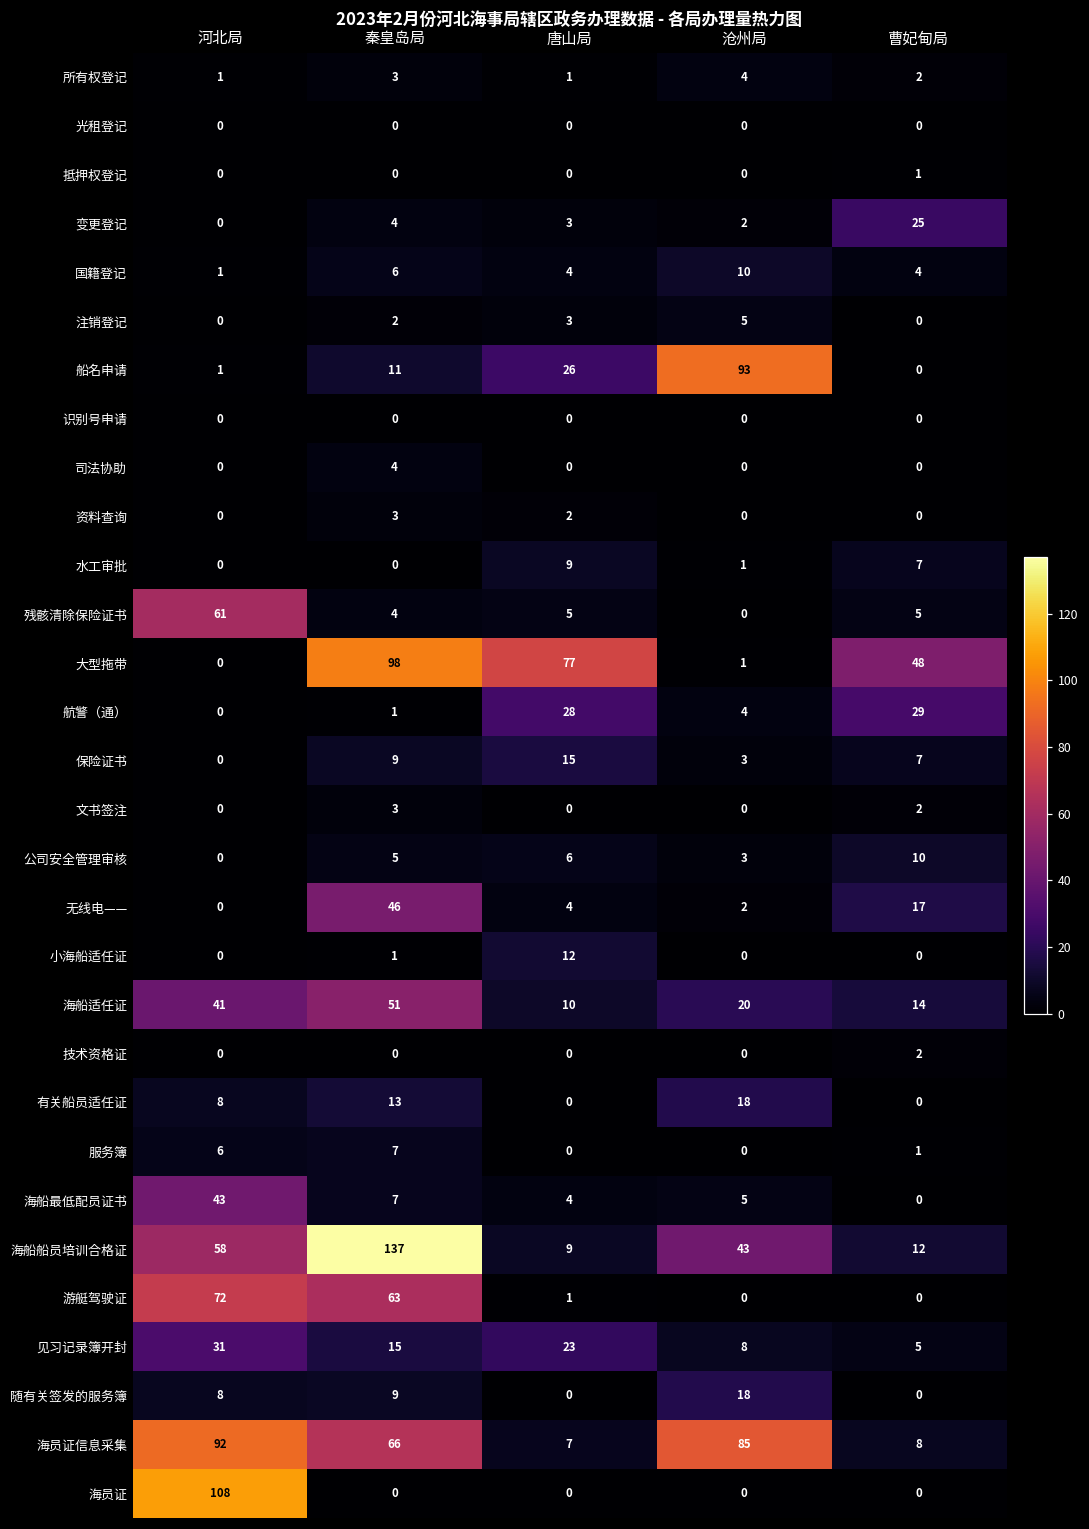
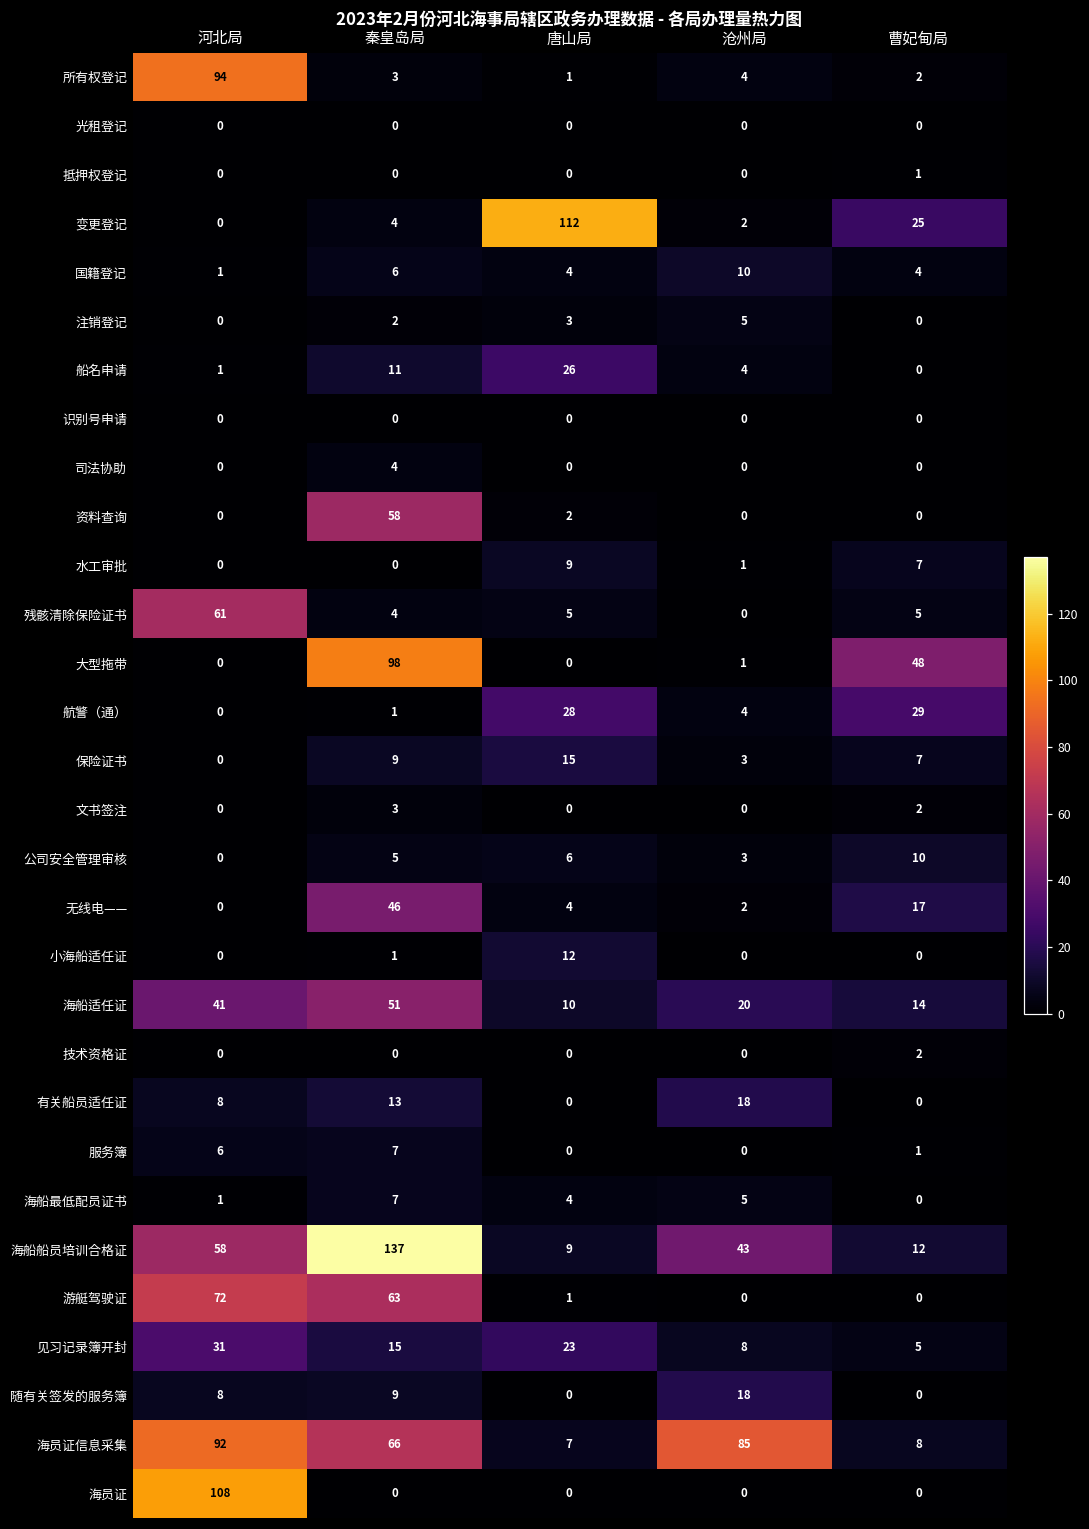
  {
    "所有权登记": {
-     "河北局": 1,
+     "河北局": 94,
      "秦皇岛局": 3,
      "唐山局": 1,
      "沧州局": 4,
      "曹妃甸局": 2
    },
    "光租登记": {
      "河北局": 0,
      "秦皇岛局": 0,
      "唐山局": 0,
      "沧州局": 0,
      "曹妃甸局": 0
    },
    "抵押权登记": {
      "河北局": 0,
      "秦皇岛局": 0,
      "唐山局": 0,
      "沧州局": 0,
      "曹妃甸局": 1
    },
    "变更登记": {
      "河北局": 0,
      "秦皇岛局": 4,
-     "唐山局": 3,
+     "唐山局": 112,
      "沧州局": 2,
      "曹妃甸局": 25
    },
    "国籍登记": {
      "河北局": 1,
      "秦皇岛局": 6,
      "唐山局": 4,
      "沧州局": 10,
      "曹妃甸局": 4
    },
    "注销登记": {
      "河北局": 0,
      "秦皇岛局": 2,
      "唐山局": 3,
      "沧州局": 5,
      "曹妃甸局": 0
    },
    "船名申请": {
      "河北局": 1,
      "秦皇岛局": 11,
      "唐山局": 26,
-     "沧州局": 93,
+     "沧州局": 4,
      "曹妃甸局": 0
    },
    "识别号申请": {
      "河北局": 0,
      "秦皇岛局": 0,
      "唐山局": 0,
      "沧州局": 0,
      "曹妃甸局": 0
    },
    "司法协助": {
      "河北局": 0,
      "秦皇岛局": 4,
      "唐山局": 0,
      "沧州局": 0,
      "曹妃甸局": 0
    },
    "资料查询": {
      "河北局": 0,
-     "秦皇岛局": 3,
+     "秦皇岛局": 58,
      "唐山局": 2,
      "沧州局": 0,
      "曹妃甸局": 0
    },
    "水工审批": {
      "河北局": 0,
      "秦皇岛局": 0,
      "唐山局": 9,
      "沧州局": 1,
      "曹妃甸局": 7
    },
    "残骸清除保险证书": {
      "河北局": 61,
      "秦皇岛局": 4,
      "唐山局": 5,
      "沧州局": 0,
      "曹妃甸局": 5
    },
    "大型拖带": {
      "河北局": 0,
      "秦皇岛局": 98,
-     "唐山局": 77,
+     "唐山局": 0,
      "沧州局": 1,
      "曹妃甸局": 48
    },
    "航警（通）": {
      "河北局": 0,
      "秦皇岛局": 1,
      "唐山局": 28,
      "沧州局": 4,
      "曹妃甸局": 29
    },
    "保险证书": {
      "河北局": 0,
      "秦皇岛局": 9,
      "唐山局": 15,
      "沧州局": 3,
      "曹妃甸局": 7
    },
    "文书签注": {
      "河北局": 0,
      "秦皇岛局": 3,
      "唐山局": 0,
      "沧州局": 0,
      "曹妃甸局": 2
    },
    "公司安全管理审核": {
      "河北局": 0,
      "秦皇岛局": 5,
      "唐山局": 6,
      "沧州局": 3,
      "曹妃甸局": 10
    },
    "无线电——": {
      "河北局": 0,
      "秦皇岛局": 46,
      "唐山局": 4,
      "沧州局": 2,
      "曹妃甸局": 17
    },
    "小海船适任证": {
      "河北局": 0,
      "秦皇岛局": 1,
      "唐山局": 12,
      "沧州局": 0,
      "曹妃甸局": 0
    },
    "海船适任证": {
      "河北局": 41,
      "秦皇岛局": 51,
      "唐山局": 10,
      "沧州局": 20,
      "曹妃甸局": 14
    },
    "技术资格证": {
      "河北局": 0,
      "秦皇岛局": 0,
      "唐山局": 0,
      "沧州局": 0,
      "曹妃甸局": 2
    },
    "有关船员适任证": {
      "河北局": 8,
      "秦皇岛局": 13,
      "唐山局": 0,
      "沧州局": 18,
      "曹妃甸局": 0
    },
    "服务簿": {
      "河北局": 6,
      "秦皇岛局": 7,
      "唐山局": 0,
      "沧州局": 0,
      "曹妃甸局": 1
    },
    "海船最低配员证书": {
-     "河北局": 43,
+     "河北局": 1,
      "秦皇岛局": 7,
      "唐山局": 4,
      "沧州局": 5,
      "曹妃甸局": 0
    },
    "海船船员培训合格证": {
      "河北局": 58,
      "秦皇岛局": 137,
      "唐山局": 9,
      "沧州局": 43,
      "曹妃甸局": 12
    },
    "游艇驾驶证": {
      "河北局": 72,
      "秦皇岛局": 63,
      "唐山局": 1,
      "沧州局": 0,
      "曹妃甸局": 0
    },
    "见习记录簿开封": {
      "河北局": 31,
      "秦皇岛局": 15,
      "唐山局": 23,
      "沧州局": 8,
      "曹妃甸局": 5
    },
    "随有关签发的服务簿": {
      "河北局": 8,
      "秦皇岛局": 9,
      "唐山局": 0,
      "沧州局": 18,
      "曹妃甸局": 0
    },
    "海员证信息采集": {
      "河北局": 92,
      "秦皇岛局": 66,
      "唐山局": 7,
      "沧州局": 85,
      "曹妃甸局": 8
    },
    "海员证": {
      "河北局": 108,
      "秦皇岛局": 0,
      "唐山局": 0,
      "沧州局": 0,
      "曹妃甸局": 0
    }
  }
